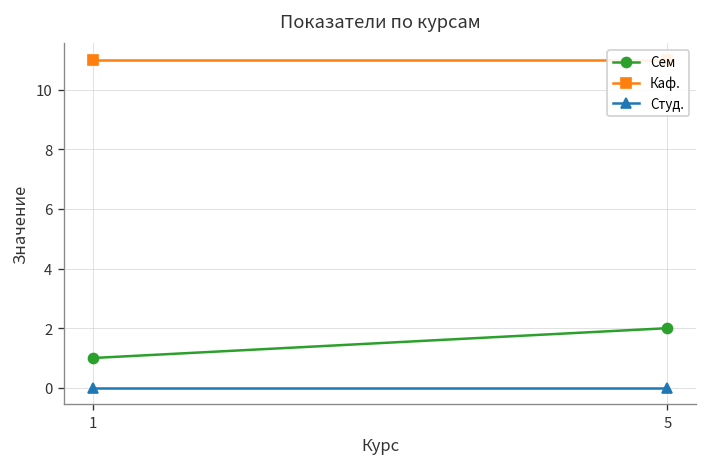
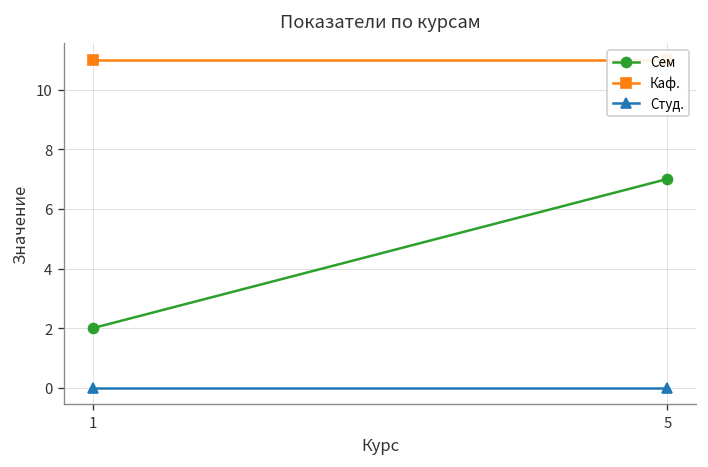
  {
    "Сем": {
-     "1": 1,
-     "5": 2
+     "1": 2,
+     "5": 7
    },
    "Каф.": {
      "1": 11
    },
    "Студ.": {
      "1": 0,
      "5": 0
    }
  }
